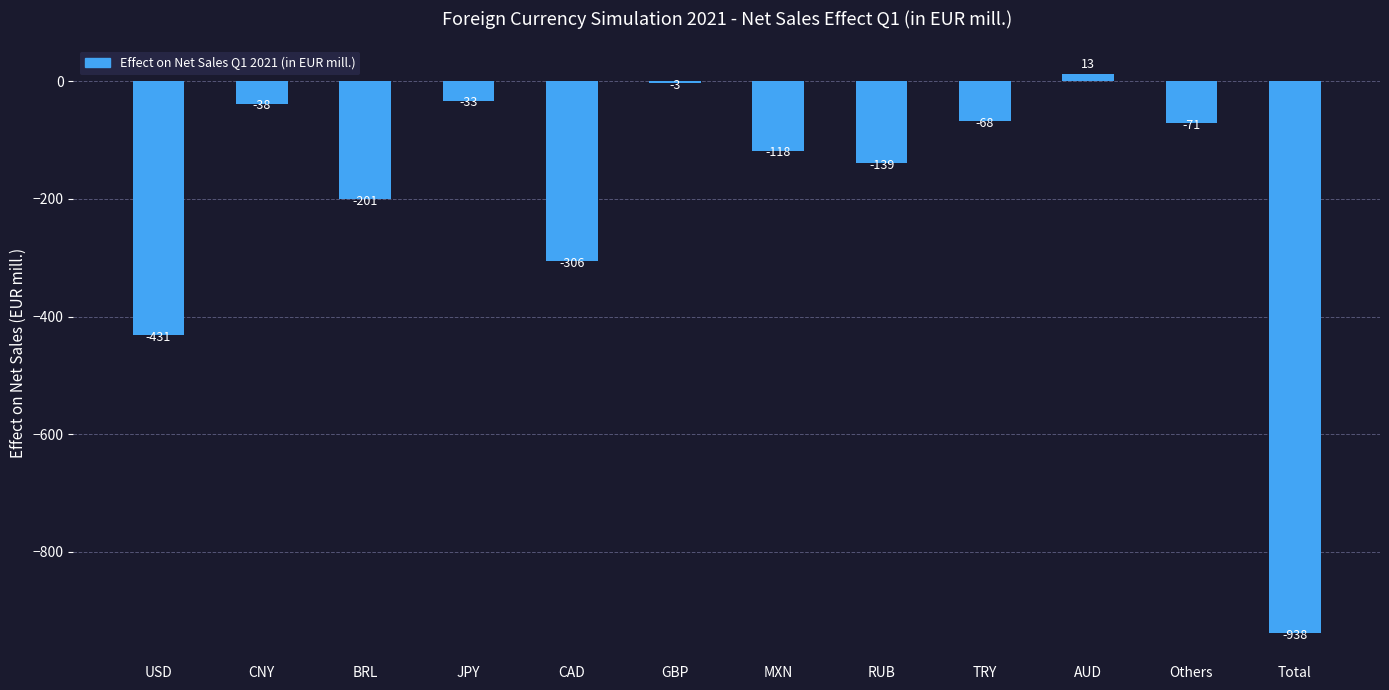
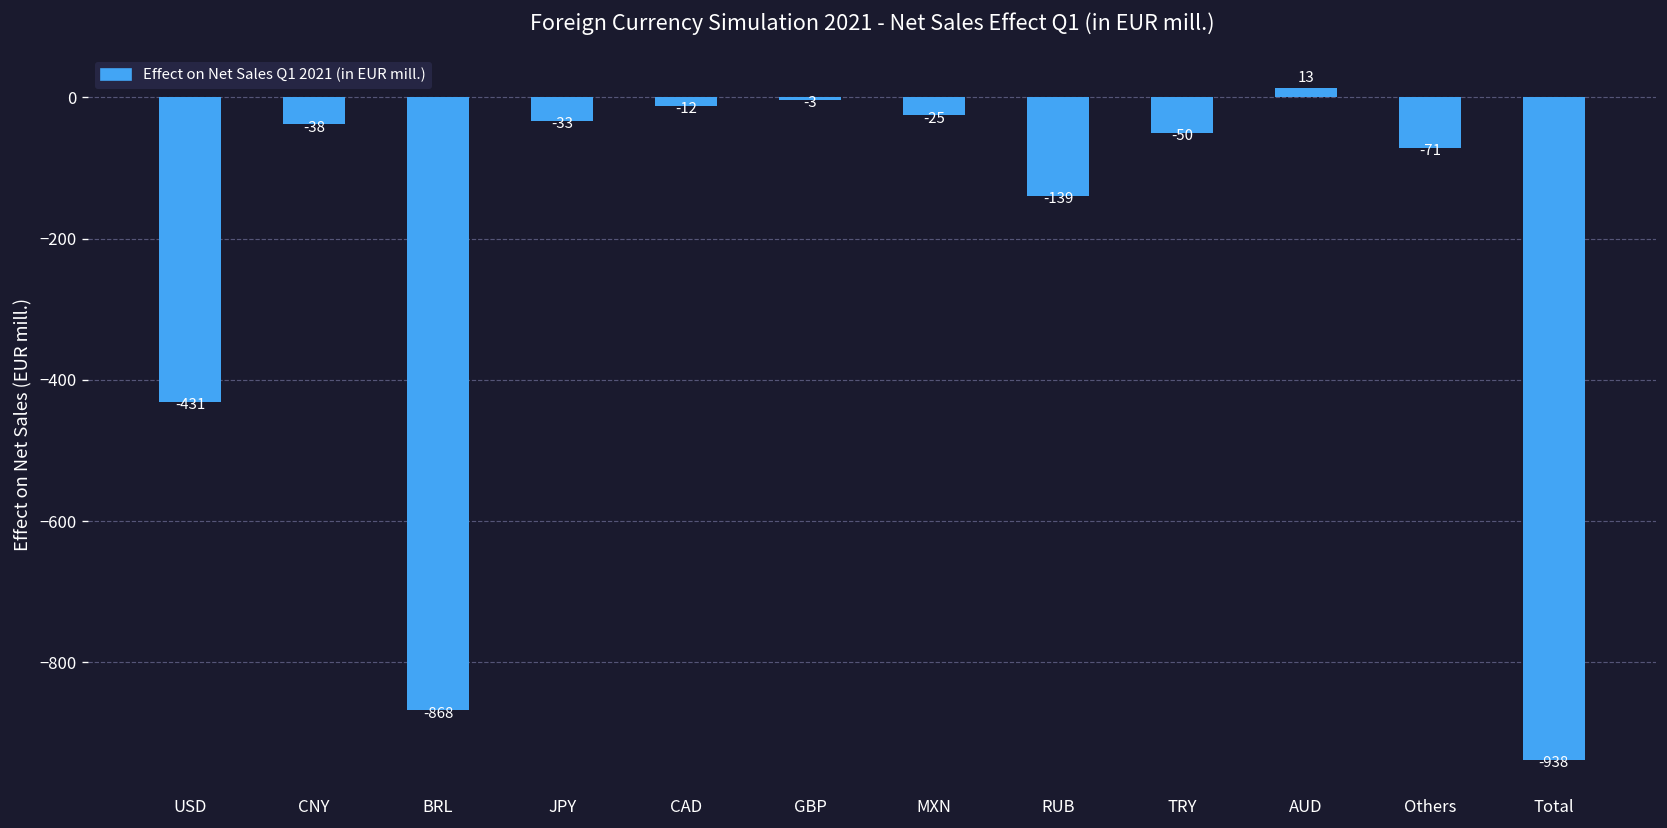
  {
    "USD": -431,
    "CNY": -38,
-   "BRL": -201,
+   "BRL": -868,
    "JPY": -33,
-   "CAD": -306,
+   "CAD": -12,
    "GBP": -3,
-   "MXN": -118,
+   "MXN": -25,
    "RUB": -139,
-   "TRY": -68,
+   "TRY": -50,
    "AUD": 13,
    "Others": -71,
    "Total": -938
  }
